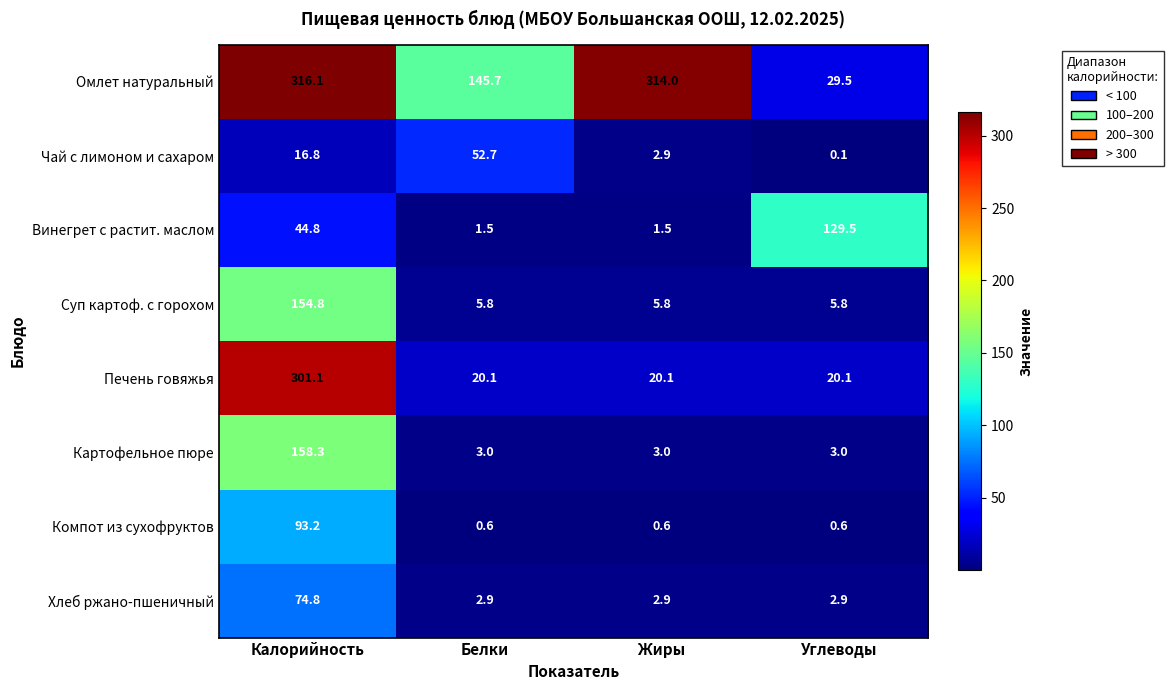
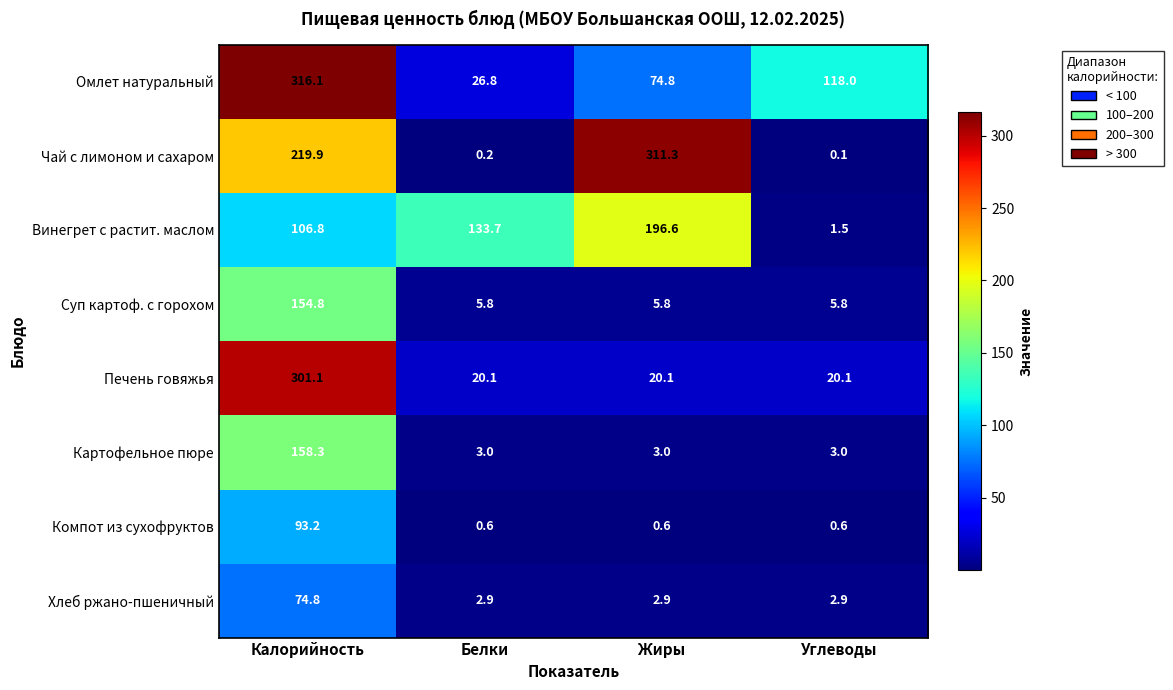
  {
    "Омлет натуральный": {
      "Калорийность": 316.1,
-     "Белки": 145.7,
-     "Жиры": 314.0,
-     "Углеводы": 29.5
+     "Белки": 26.8,
+     "Жиры": 74.8,
+     "Углеводы": 118.0
    },
    "Чай с лимоном и сахаром": {
-     "Калорийность": 16.8,
-     "Белки": 52.7,
-     "Жиры": 2.9,
+     "Калорийность": 219.9,
+     "Белки": 0.2,
+     "Жиры": 311.3,
      "Углеводы": 0.1
    },
    "Винегрет с растит. маслом": {
-     "Калорийность": 44.8,
-     "Белки": 1.5,
-     "Жиры": 1.5,
-     "Углеводы": 129.5
+     "Калорийность": 106.8,
+     "Белки": 133.7,
+     "Жиры": 196.6,
+     "Углеводы": 1.5
    },
    "Суп картоф. с горохом": {
      "Калорийность": 154.8,
      "Белки": 5.8,
      "Жиры": 5.8,
      "Углеводы": 5.8
    },
    "Печень говяжья": {
      "Калорийность": 301.1,
      "Белки": 20.1,
      "Жиры": 20.1,
      "Углеводы": 20.1
    },
    "Картофельное пюре": {
      "Калорийность": 158.3,
      "Белки": 3.0,
      "Жиры": 3.0,
      "Углеводы": 3.0
    },
    "Компот из сухофруктов": {
      "Калорийность": 93.2,
      "Белки": 0.6,
      "Жиры": 0.6,
      "Углеводы": 0.6
    },
    "Хлеб ржано-пшеничный": {
      "Калорийность": 74.8,
      "Белки": 2.9,
      "Жиры": 2.9,
      "Углеводы": 2.9
    }
  }
